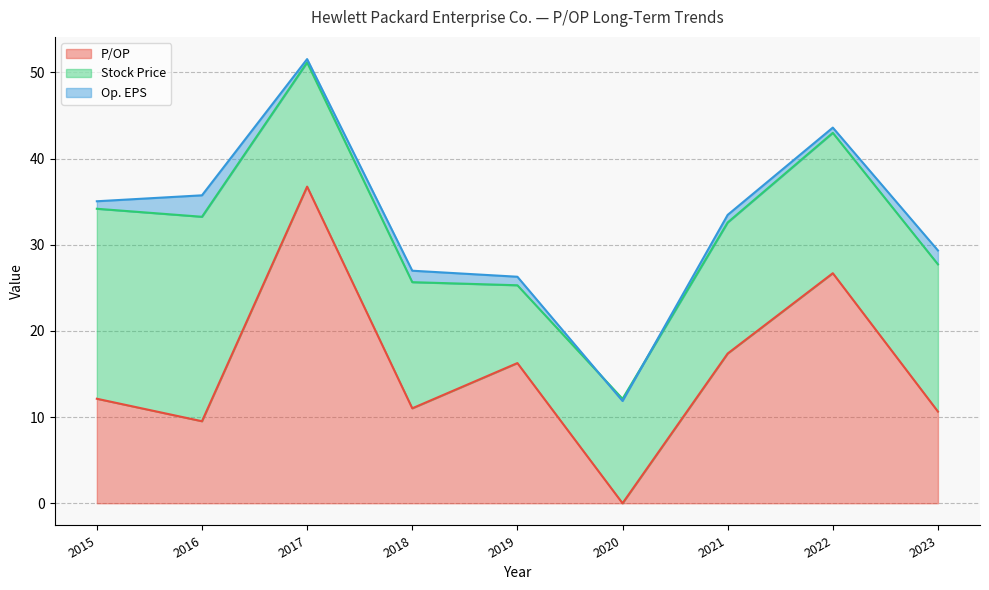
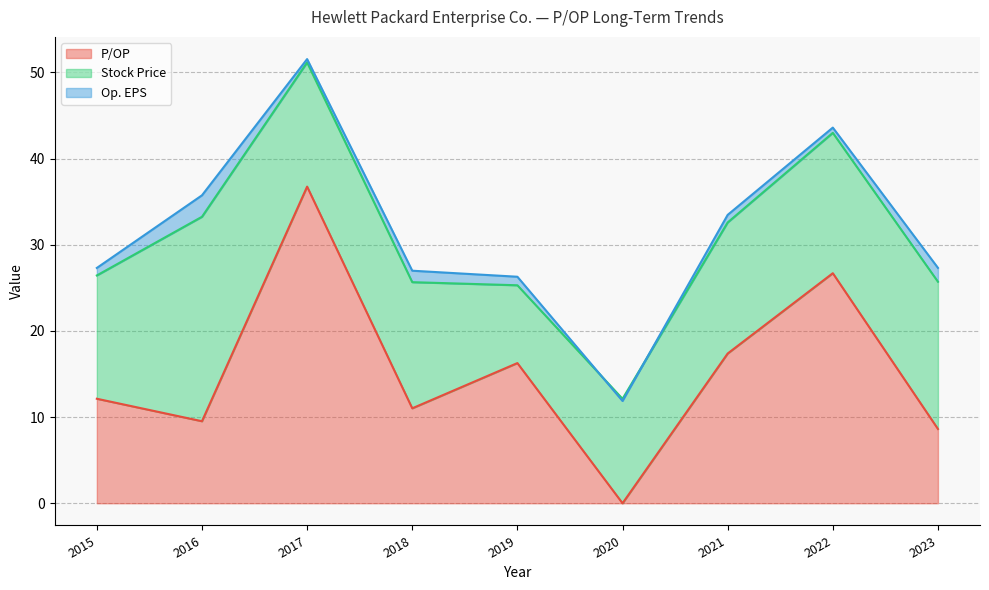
  {
    "P/OP": {
      "2015": 12,
      "2016": 10,
      "2017": 37,
      "2018": 11,
      "2019": 16,
      "2020": 0,
      "2021": 17,
      "2022": 27,
-     "2023": 11
+     "2023": 9
    },
    "Stock Price": {
-     "2015": 22,
+     "2015": 14,
      "2016": 24,
      "2017": 14,
      "2018": 15,
      "2019": 9,
      "2021": 15,
      "2022": 16,
      "2023": 17
    }
  }
